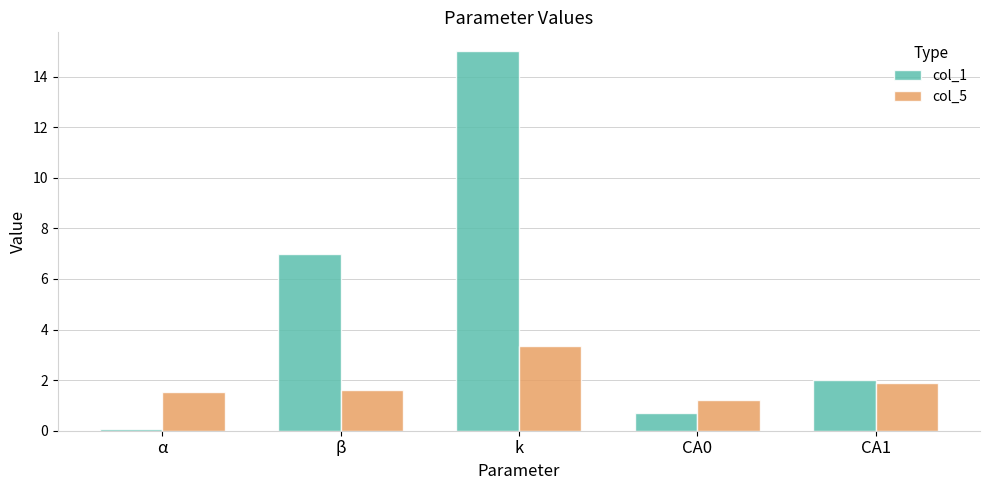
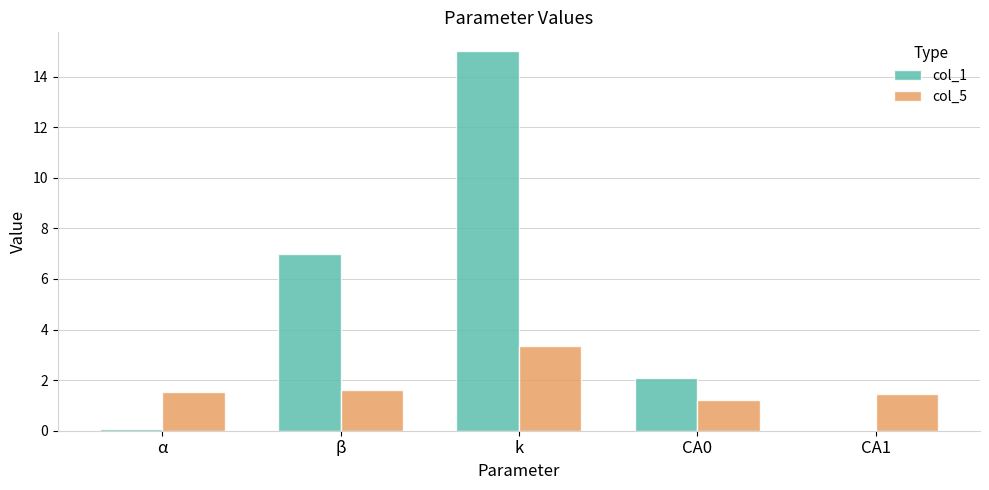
  {
    "col_1": {
      "β": 7.0,
      "k": 15.0,
-     "CA0": 0.7,
-     "CA1": 2
+     "CA0": 2.1,
+     "CA1": 0
    },
    "col_5": {
      "α": 1.5,
      "β": 1.6,
      "k": 3.3,
      "CA0": 1.2,
-     "CA1": 1.9
+     "CA1": 1.4
    }
  }
